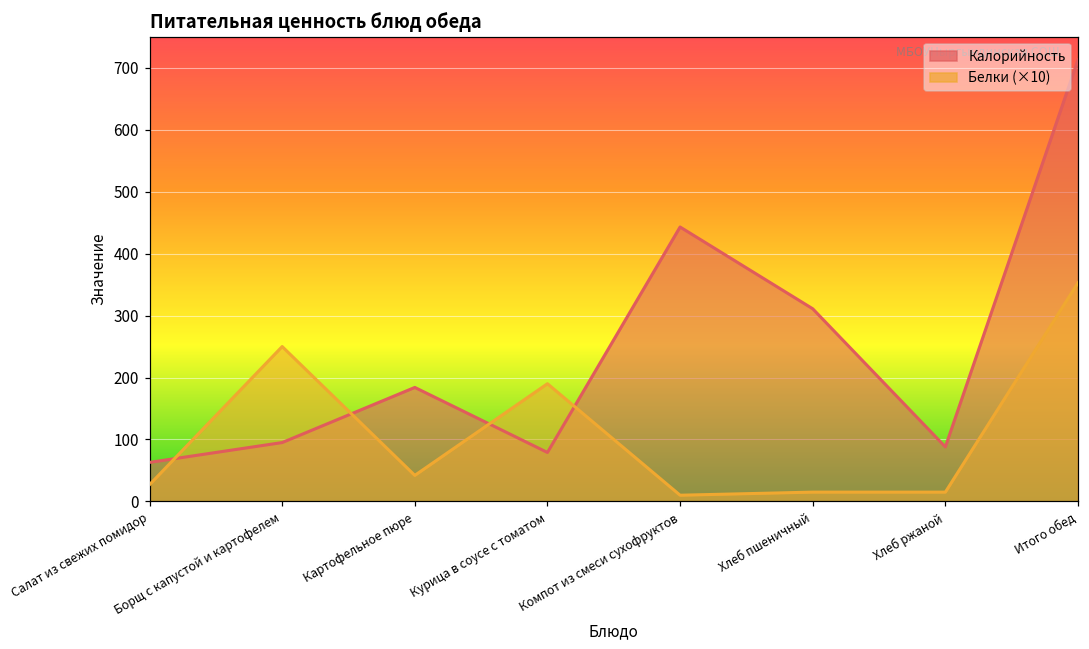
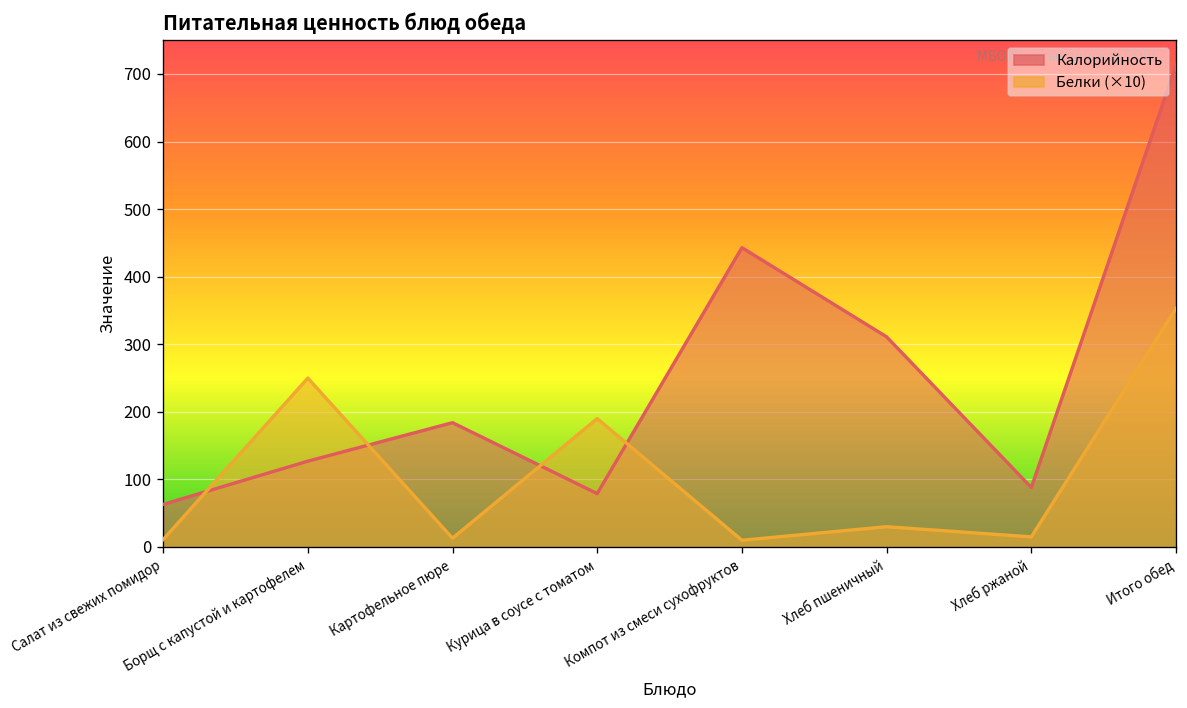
  {
    "Калорийность": {
      "Салат из свежих помидор": 60,
-     "Борщ с капустой и картофелем": 100,
+     "Борщ с капустой и картофелем": 130,
      "Картофельное пюре": 180,
      "Курица в соусе с томатом": 80,
      "Компот из смеси сухофруктов": 440,
      "Хлеб пшеничный": 310,
      "Хлеб ржаной": 90,
      "Итого обед": 710
    },
    "Белки (×10)": {
-     "Салат из свежих помидор": 30,
+     "Салат из свежих помидор": 10,
      "Борщ с капустой и картофелем": 250,
-     "Картофельное пюре": 40,
+     "Картофельное пюре": 10,
      "Курица в соусе с томатом": 190,
      "Компот из смеси сухофруктов": 10,
-     "Хлеб пшеничный": 20,
+     "Хлеб пшеничный": 30,
      "Хлеб ржаной": 20,
      "Итого обед": 350
    }
  }
